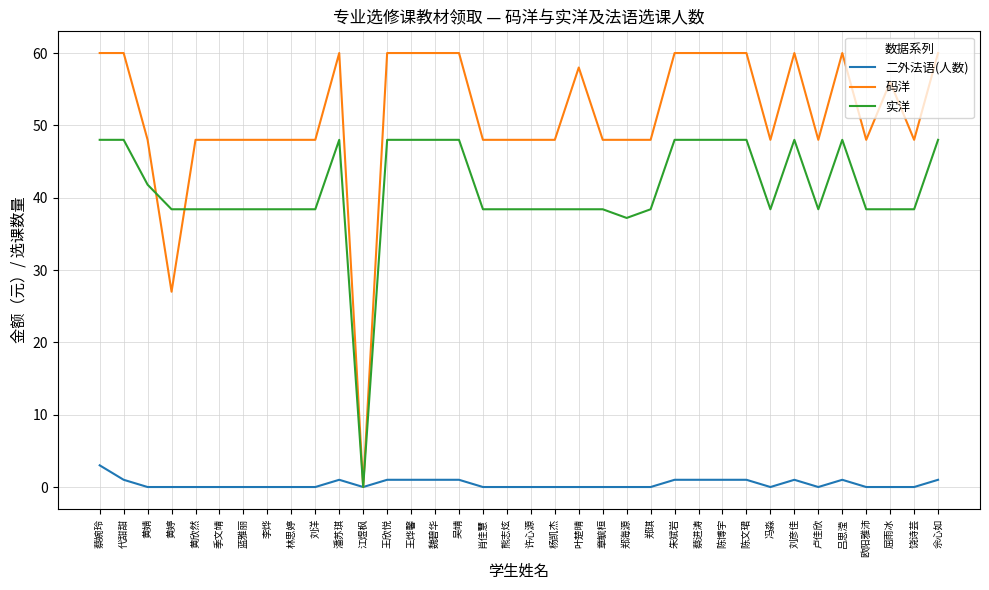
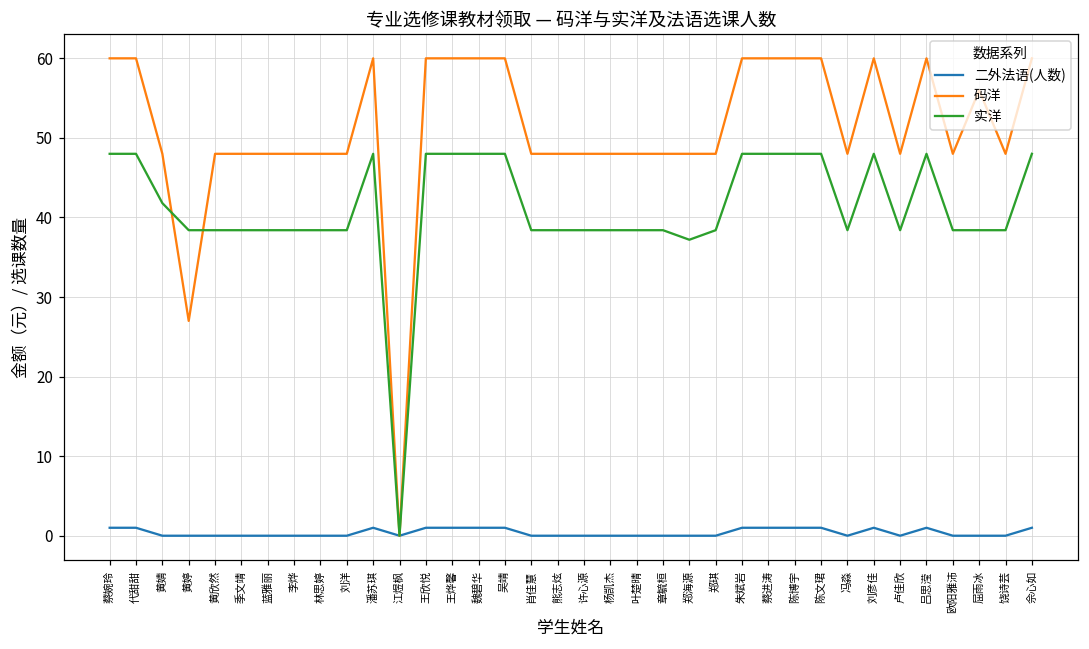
  {
    "二外法语(人数)": {
-     "蔡婉玲": 3,
+     "蔡婉玲": 1,
      "代甜甜": 1,
      "黄婧": 0,
      "黄婷": 0,
      "黄欣然": 0,
      "季文靖": 0,
      "蓝雅丽": 0,
      "李烨": 0,
      "林思婷": 0,
      "刘洋": 0,
      "潘苏琪": 1,
      "王欣悦": 1,
      "王烨馨": 1,
      "魏碧华": 1,
      "吴靖": 1,
      "肖佳慧": 0,
      "熊志炫": 0,
      "许心源": 0,
      "杨凯杰": 0,
      "叶楚晴": 0,
      "章毓桓": 0,
      "郑海源": 0,
      "郑琪": 0,
      "朱斌岩": 1,
      "蔡进涛": 1,
      "陈博宇": 1,
      "陈文珺": 1,
      "冯淼": 0,
      "刘彦佳": 1,
      "卢佳欣": 0,
      "吕思滢": 1,
      "欧阳雅沛": 0,
      "屈雨冰": 0,
      "饶诗芸": 0,
      "佘心如": 1
    },
    "码洋": {
      "蔡婉玲": 60,
      "代甜甜": 60,
      "黄婧": 48,
      "黄婷": 27,
      "黄欣然": 48,
      "季文靖": 48,
      "蓝雅丽": 48,
      "李烨": 48,
      "林思婷": 48,
      "刘洋": 48,
      "潘苏琪": 60,
      "王欣悦": 60,
      "王烨馨": 60,
      "魏碧华": 60,
      "吴靖": 60,
      "肖佳慧": 48,
      "熊志炫": 48,
      "许心源": 48,
      "杨凯杰": 48,
-     "叶楚晴": 58,
+     "叶楚晴": 48,
      "章毓桓": 48,
      "郑海源": 48,
      "郑琪": 48,
      "朱斌岩": 60,
      "蔡进涛": 60,
      "陈博宇": 60,
      "陈文珺": 60,
      "冯淼": 48,
      "刘彦佳": 60,
      "卢佳欣": 48,
      "吕思滢": 60,
      "欧阳雅沛": 48,
      "饶诗芸": 48
    },
    "实洋": {
      "蔡婉玲": 48,
      "代甜甜": 48,
      "黄婧": 42,
      "黄婷": 38,
      "黄欣然": 38,
      "季文靖": 38,
      "蓝雅丽": 38,
      "李烨": 38,
      "林思婷": 38,
      "刘洋": 38,
      "潘苏琪": 48,
      "王欣悦": 48,
      "王烨馨": 48,
      "魏碧华": 48,
      "吴靖": 48,
      "肖佳慧": 38,
      "熊志炫": 38,
      "许心源": 38,
      "杨凯杰": 38,
      "叶楚晴": 38,
      "章毓桓": 38,
      "郑海源": 37,
      "郑琪": 38,
      "朱斌岩": 48,
      "蔡进涛": 48,
      "陈博宇": 48,
      "陈文珺": 48,
      "冯淼": 38,
      "刘彦佳": 48,
      "卢佳欣": 38,
      "吕思滢": 48,
      "欧阳雅沛": 38,
      "屈雨冰": 38,
      "饶诗芸": 38,
      "佘心如": 48
    }
  }
